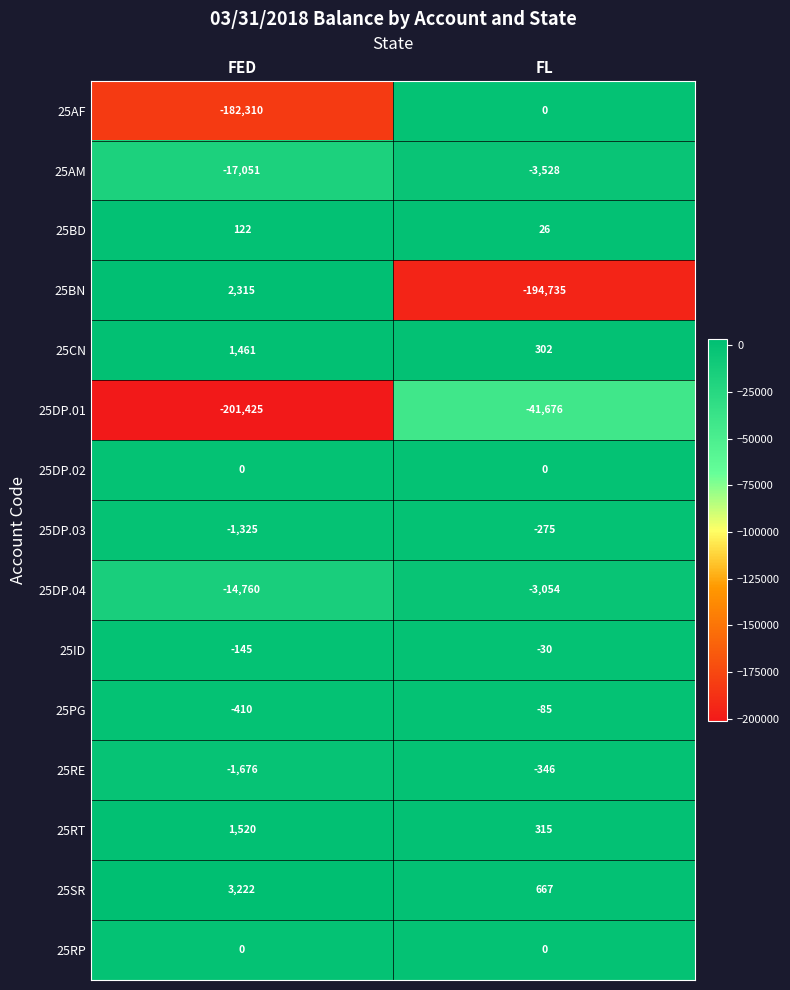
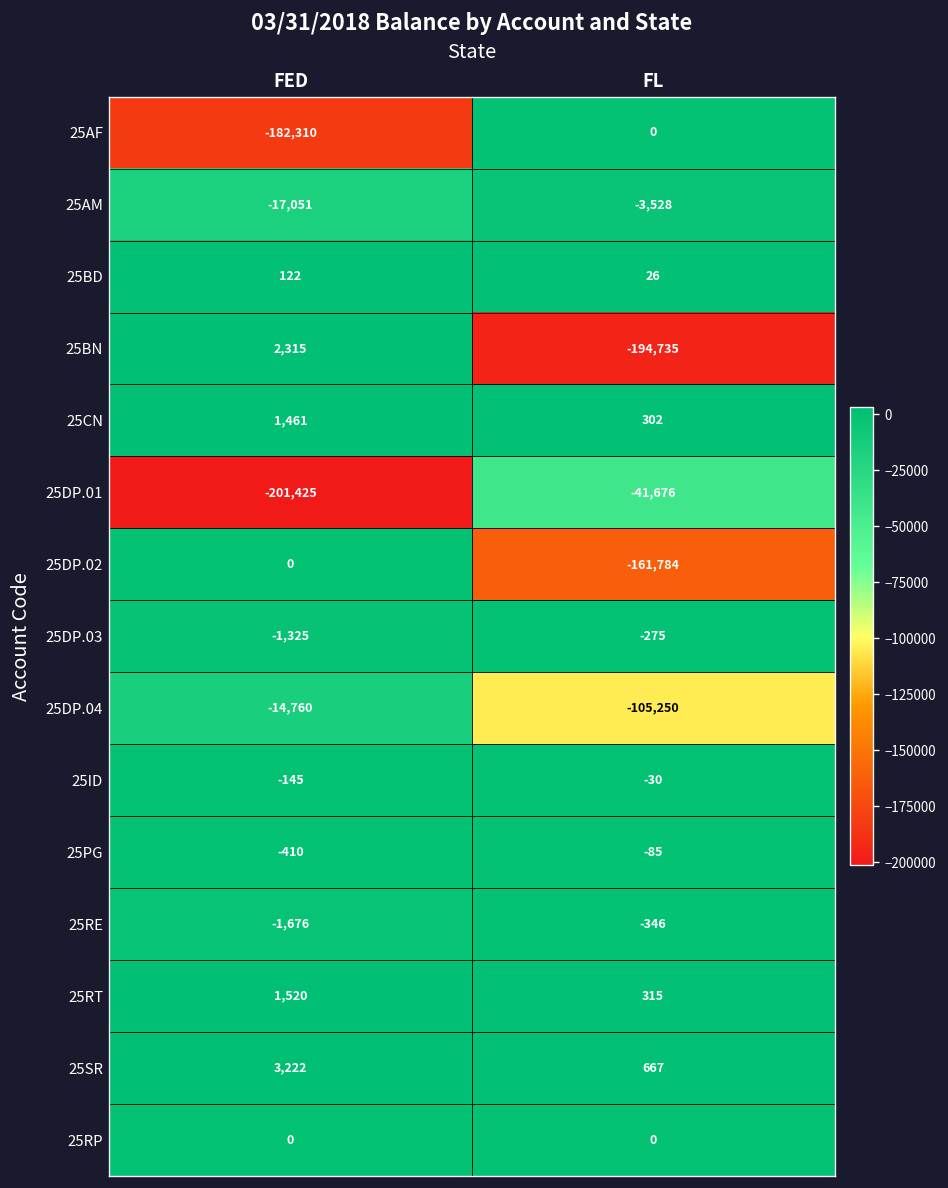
  {
    "25AF": {
      "FED": "-182,310",
      "FL": "0"
    },
    "25AM": {
      "FED": "-17,051",
      "FL": "-3,528"
    },
    "25BD": {
      "FED": "122",
      "FL": "26"
    },
    "25BN": {
      "FED": "2,315",
      "FL": "-194,735"
    },
    "25CN": {
      "FED": "1,461",
      "FL": "302"
    },
    "25DP.01": {
      "FED": "-201,425",
      "FL": "-41,676"
    },
    "25DP.02": {
      "FED": "0",
-     "FL": "0"
+     "FL": "-161,784"
    },
    "25DP.03": {
      "FED": "-1,325",
      "FL": "-275"
    },
    "25DP.04": {
      "FED": "-14,760",
-     "FL": "-3,054"
+     "FL": "-105,250"
    },
    "25ID": {
      "FED": "-145",
      "FL": "-30"
    },
    "25PG": {
      "FED": "-410",
      "FL": "-85"
    },
    "25RE": {
      "FED": "-1,676",
      "FL": "-346"
    },
    "25RT": {
      "FED": "1,520",
      "FL": "315"
    },
    "25SR": {
      "FED": "3,222",
      "FL": "667"
    },
    "25RP": {
      "FED": "0",
      "FL": "0"
    }
  }
